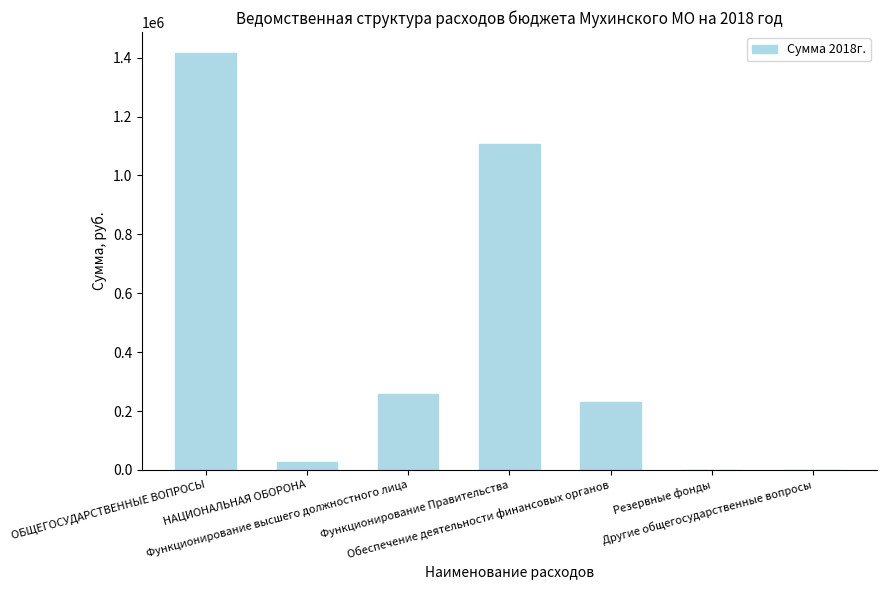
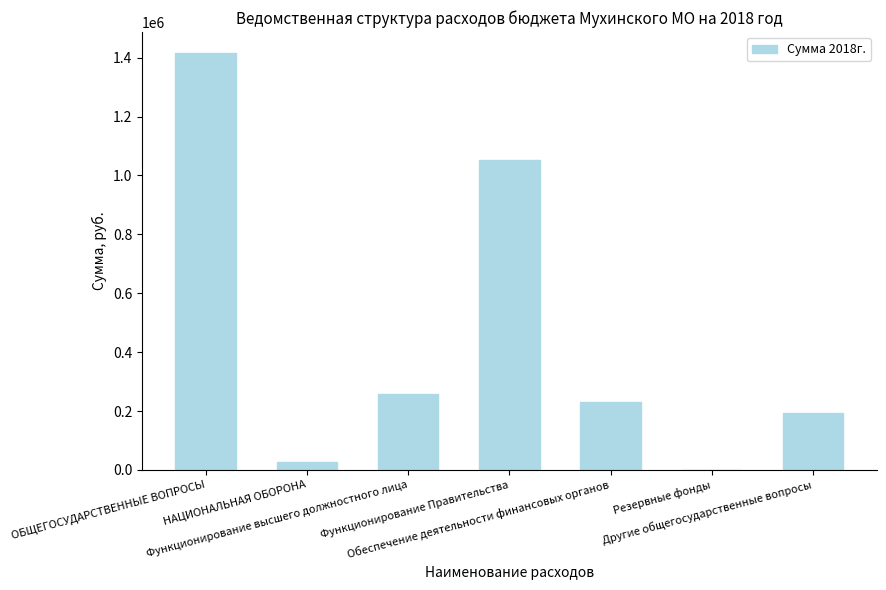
  {
    "ОБЩЕГОСУДАРСТВЕННЫЕ ВОПРОСЫ": 1420000,
    "НАЦИОНАЛЬНАЯ ОБОРОНА": 30000,
    "Функционирование высшего должностного лица": 260000,
-   "Функционирование Правительства": 1110000,
+   "Функционирование Правительства": 1050000,
    "Обеспечение деятельности финансовых органов": 230000,
-   "Другие общегосударственные вопросы": 0
+   "Другие общегосударственные вопросы": 190000
  }
